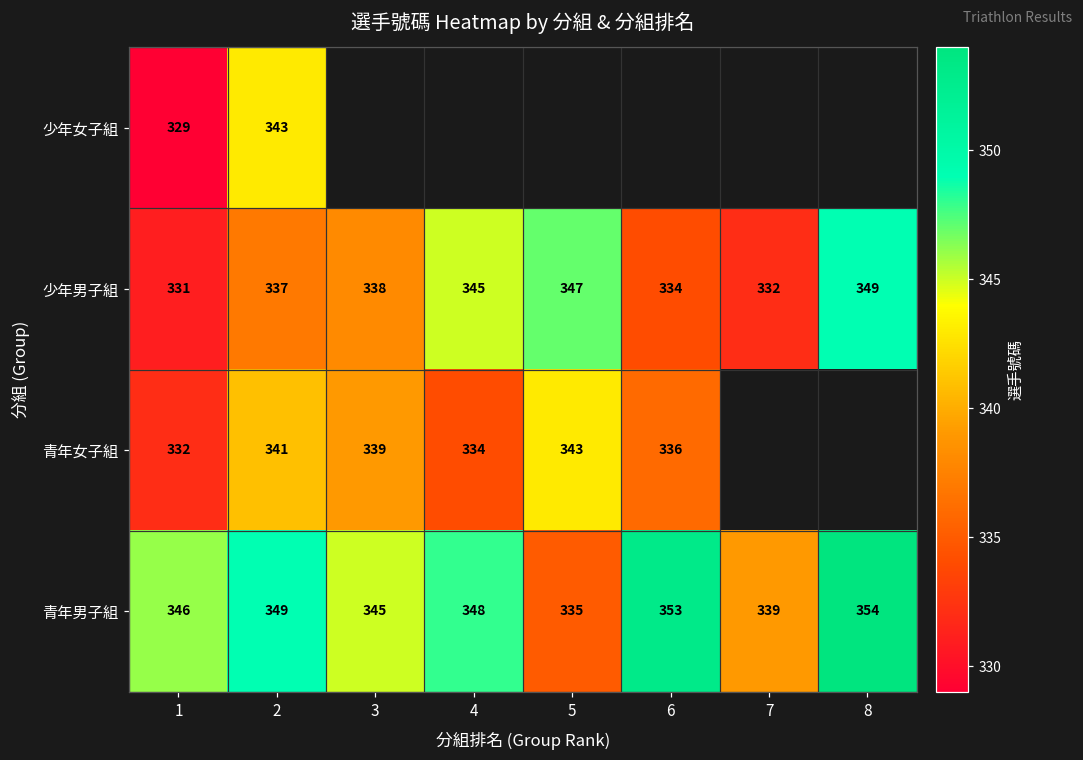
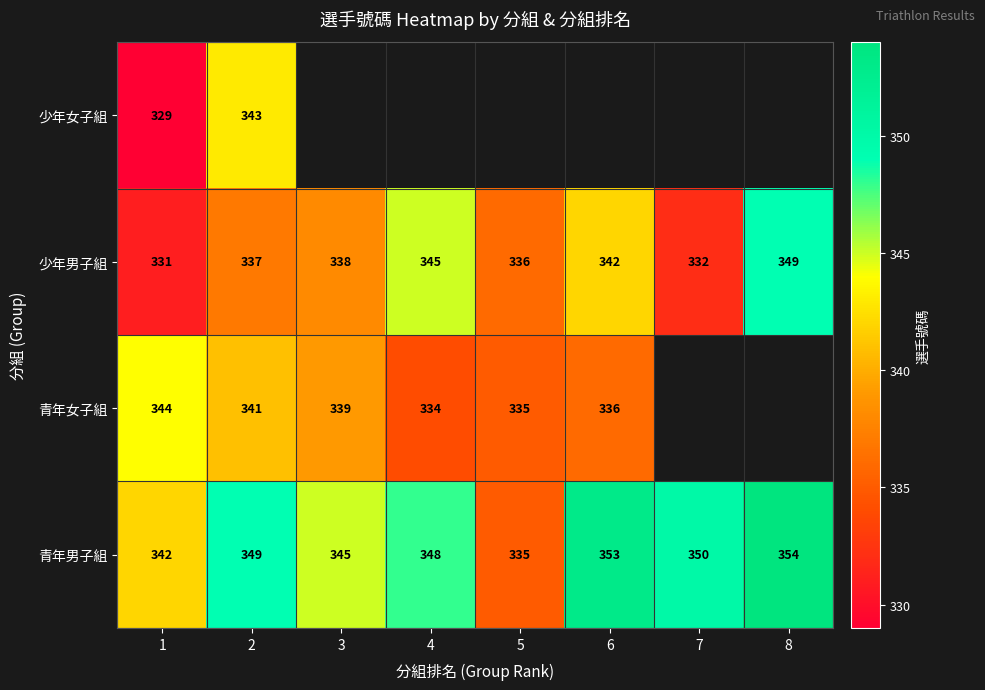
  {
    "少年女子組": {
      "1": 329,
      "2": 343
    },
    "少年男子組": {
      "1": 331,
      "2": 337,
      "3": 338,
      "4": 345,
-     "5": 347,
-     "6": 334,
+     "5": 336,
+     "6": 342,
      "7": 332,
      "8": 349
    },
    "青年女子組": {
-     "1": 332,
+     "1": 344,
      "2": 341,
      "3": 339,
      "4": 334,
-     "5": 343,
+     "5": 335,
      "6": 336
    },
    "青年男子組": {
-     "1": 346,
+     "1": 342,
      "2": 349,
      "3": 345,
      "4": 348,
      "5": 335,
      "6": 353,
-     "7": 339,
+     "7": 350,
      "8": 354
    }
  }
